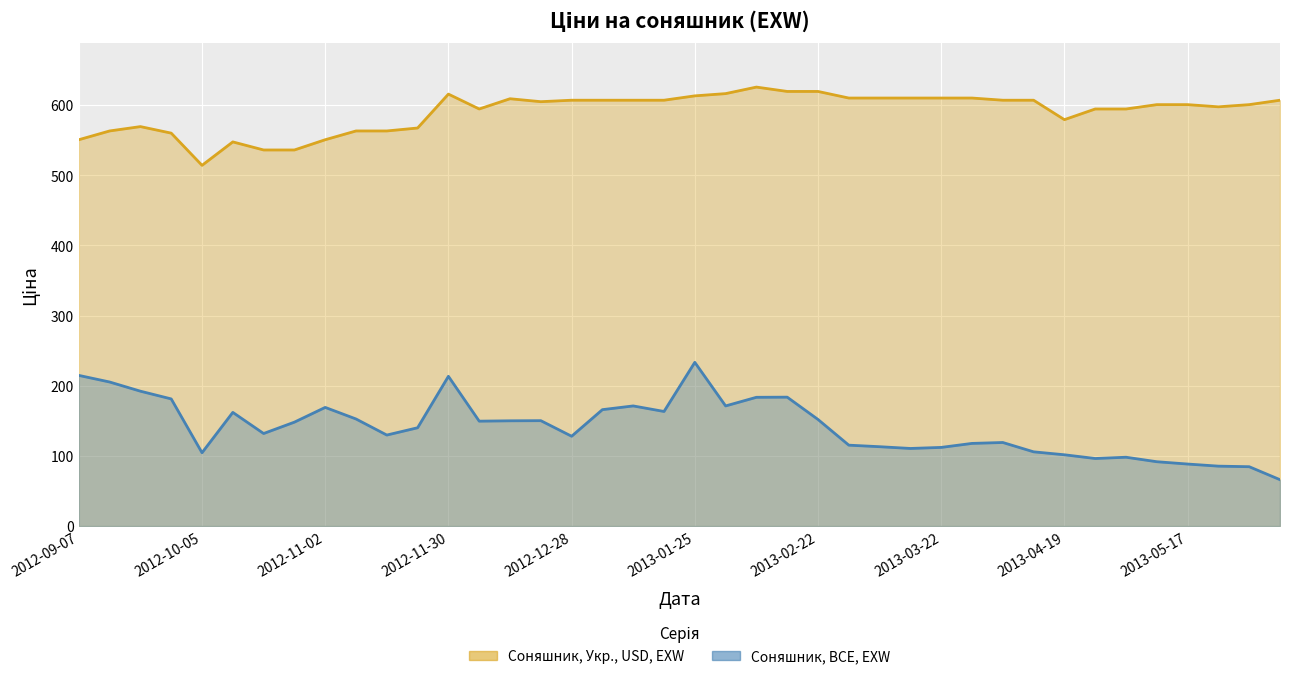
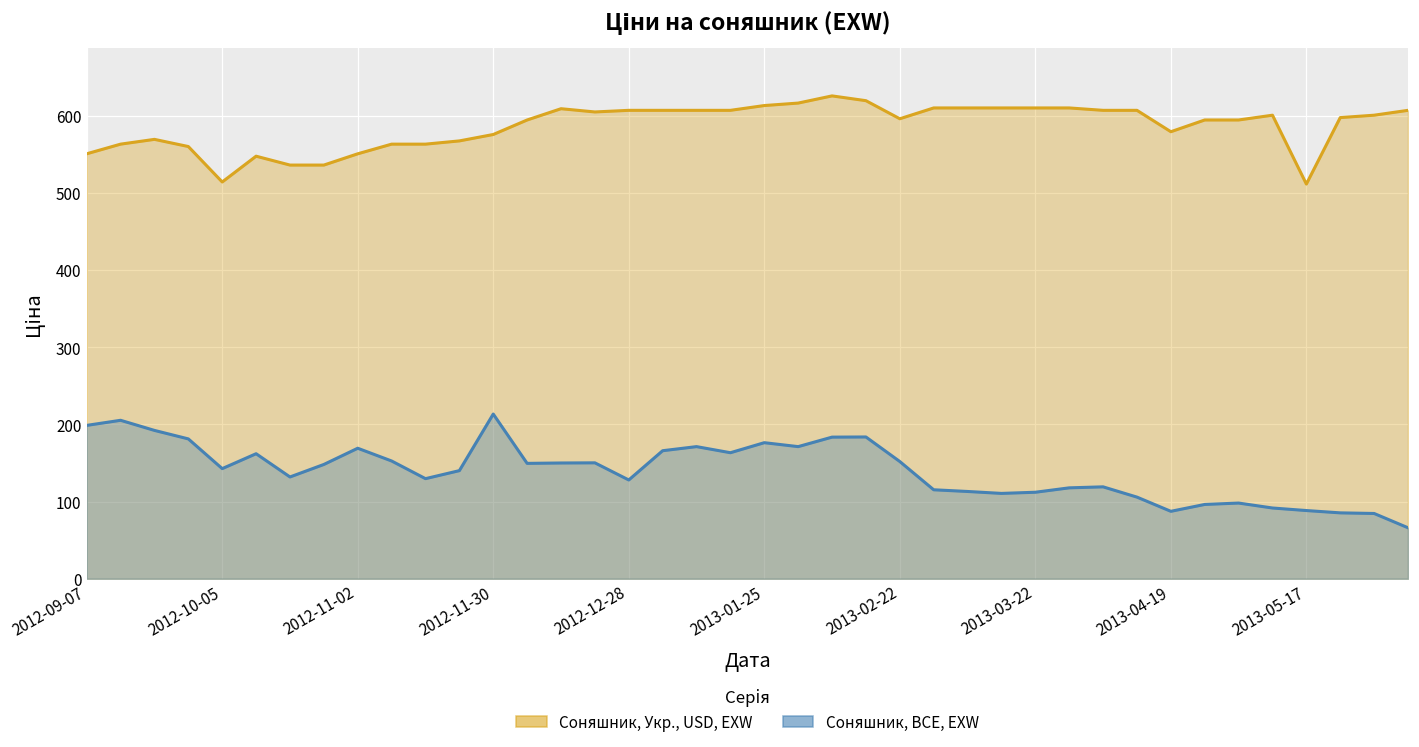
  {
    "Соняшник, Укр., USD, EXW": {
      "2012-09-07": 550,
      "2012-10-05": 510,
      "2012-11-02": 550,
-     "2012-11-30": 620,
+     "2012-11-30": 580,
      "2012-12-28": 610,
      "2013-01-25": 610,
-     "2013-02-22": 620,
+     "2013-02-22": 600,
      "2013-03-22": 610,
      "2013-04-19": 580,
-     "2013-05-17": 600
+     "2013-05-17": 510
    },
    "Соняшник, BCE, EXW": {
-     "2012-09-07": 210,
-     "2012-10-05": 100,
+     "2012-09-07": 200,
+     "2012-10-05": 140,
      "2012-11-02": 170,
      "2012-11-30": 210,
      "2012-12-28": 130,
-     "2013-01-25": 230,
+     "2013-01-25": 180,
      "2013-02-22": 150,
      "2013-03-22": 110,
-     "2013-04-19": 100,
+     "2013-04-19": 90,
      "2013-05-17": 90
    }
  }
